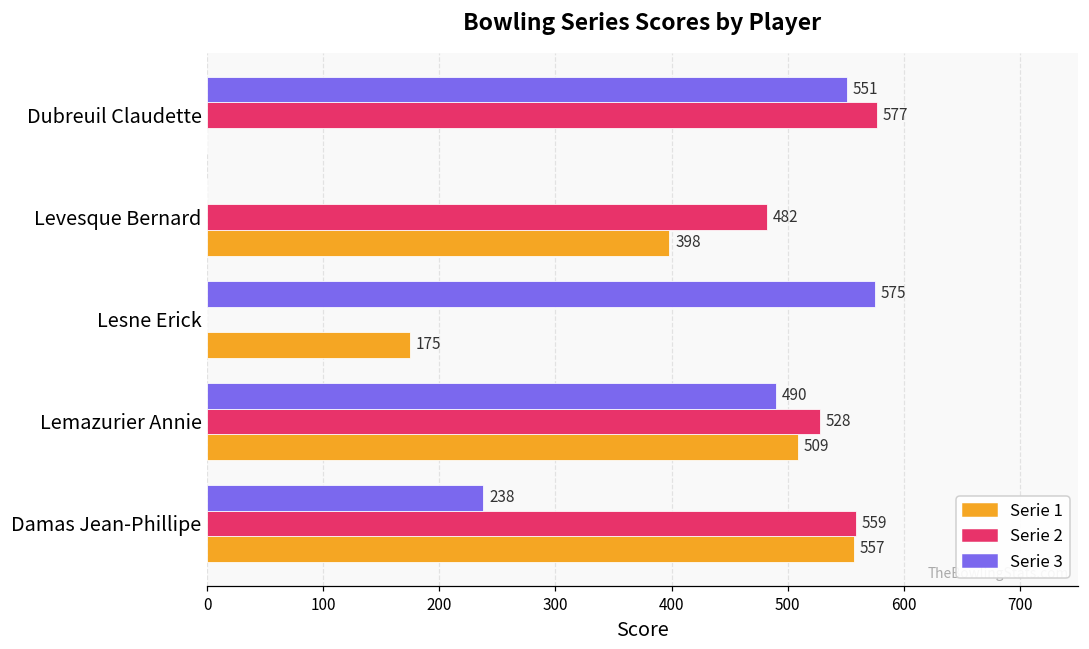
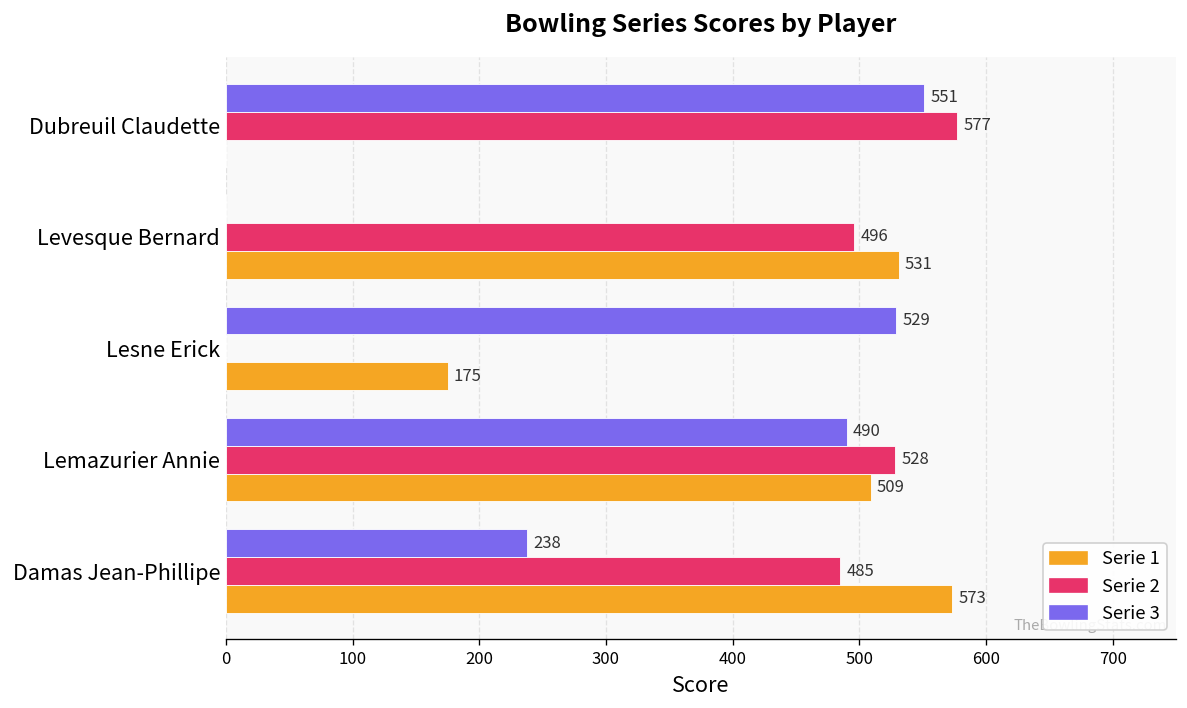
  {
    "Serie 1": {
-     "Levesque Bernard": 398,
+     "Levesque Bernard": 531,
      "Lesne Erick": 175,
      "Lemazurier Annie": 509,
-     "Damas Jean-Phillipe": 557
+     "Damas Jean-Phillipe": 573
    },
    "Serie 2": {
      "Dubreuil Claudette": 577,
-     "Levesque Bernard": 482,
+     "Levesque Bernard": 496,
      "Lemazurier Annie": 528,
-     "Damas Jean-Phillipe": 559
+     "Damas Jean-Phillipe": 485
    },
    "Serie 3": {
      "Dubreuil Claudette": 551,
-     "Lesne Erick": 575,
+     "Lesne Erick": 529,
      "Lemazurier Annie": 490,
      "Damas Jean-Phillipe": 238
    }
  }
